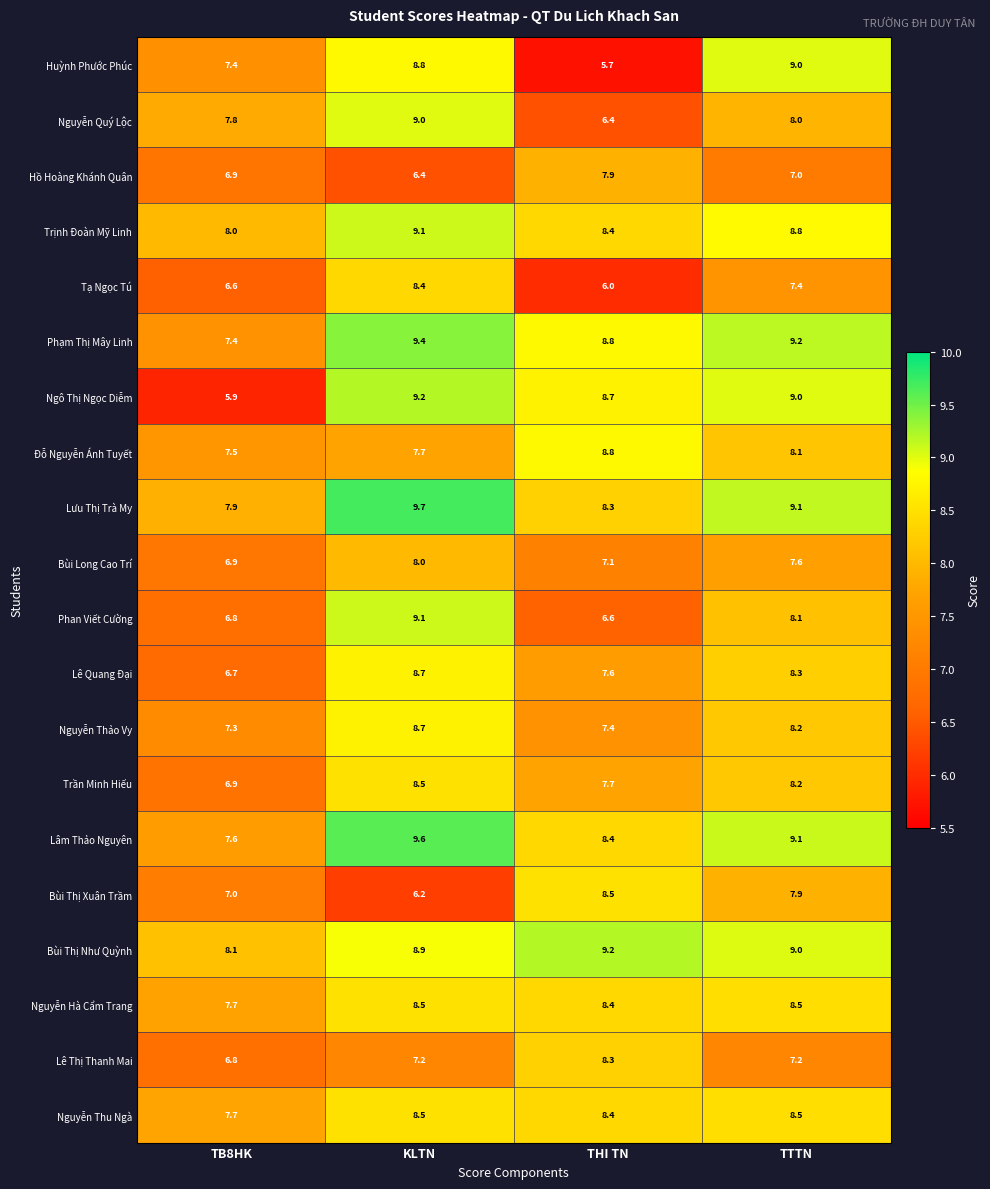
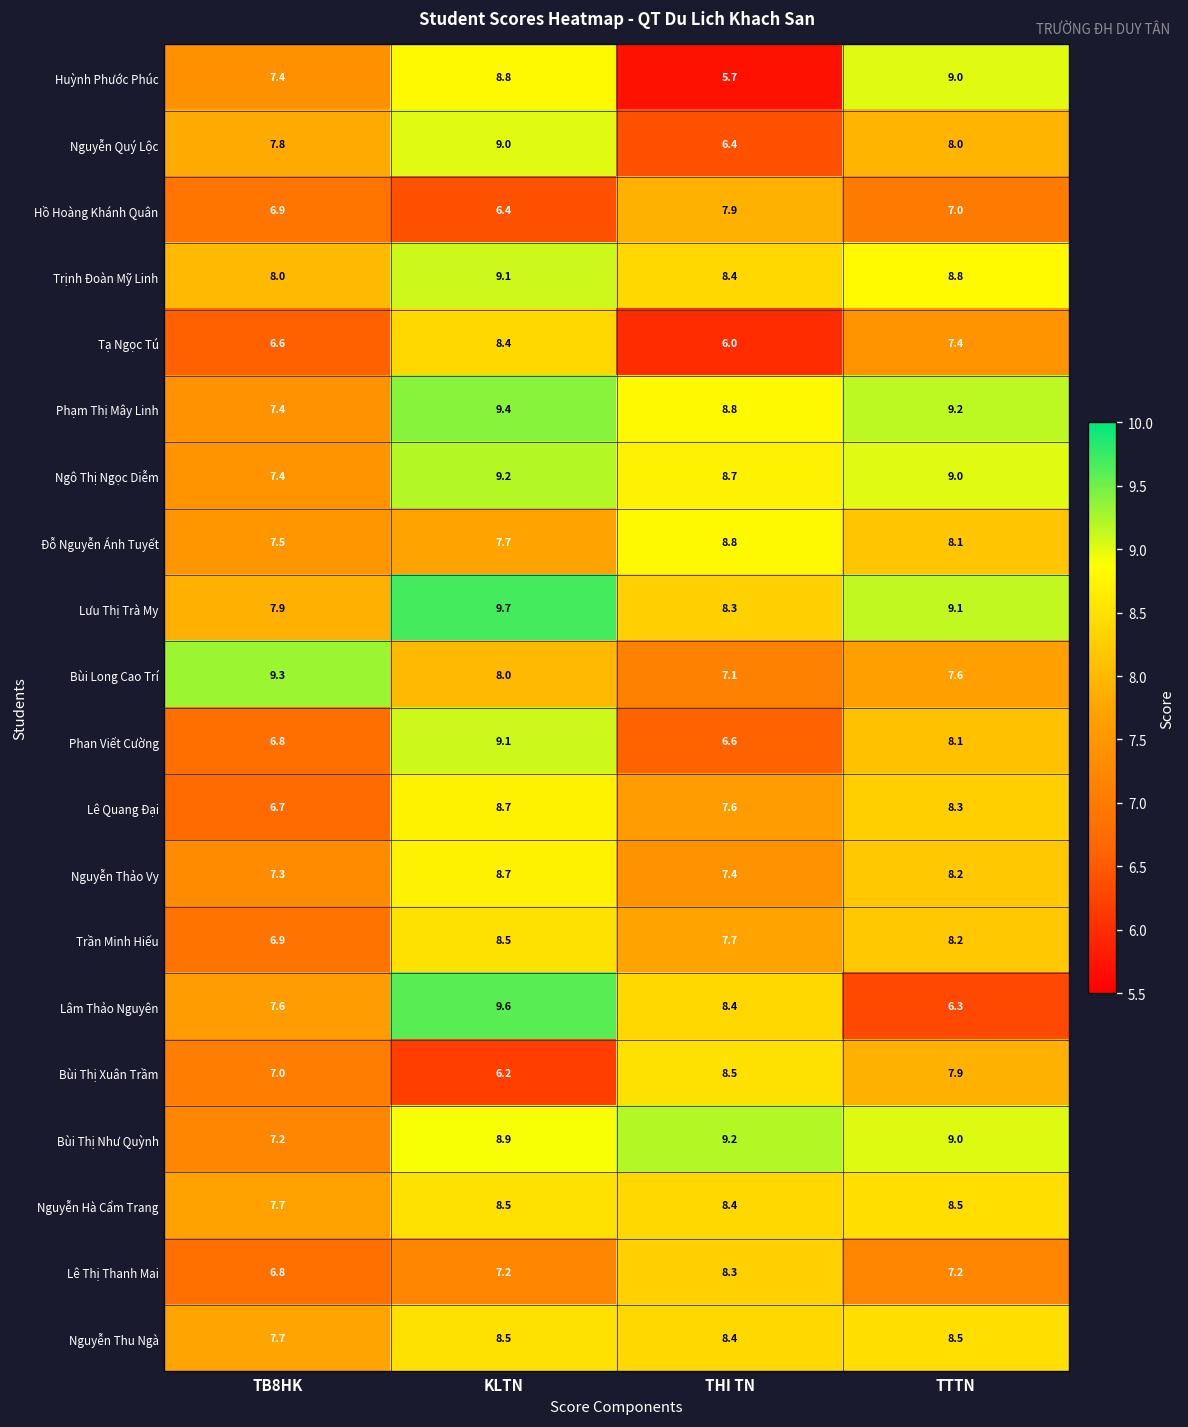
  {
    "Huỳnh Phước Phúc": {
      "TB8HK": 7.4,
      "KLTN": 8.8,
      "THI TN": 5.7,
      "TTTN": 9.0
    },
    "Nguyễn Quý Lộc": {
      "TB8HK": 7.8,
      "KLTN": 9.0,
      "THI TN": 6.4,
      "TTTN": 8.0
    },
    "Hồ Hoàng Khánh Quân": {
      "TB8HK": 6.9,
      "KLTN": 6.4,
      "THI TN": 7.9,
      "TTTN": 7.0
    },
    "Trịnh Đoàn Mỹ Linh": {
      "TB8HK": 8.0,
      "KLTN": 9.1,
      "THI TN": 8.4,
      "TTTN": 8.8
    },
    "Tạ Ngọc Tú": {
      "TB8HK": 6.6,
      "KLTN": 8.4,
      "THI TN": 6.0,
      "TTTN": 7.4
    },
    "Phạm Thị Mây Linh": {
      "TB8HK": 7.4,
      "KLTN": 9.4,
      "THI TN": 8.8,
      "TTTN": 9.2
    },
    "Ngô Thị Ngọc Diễm": {
-     "TB8HK": 5.9,
+     "TB8HK": 7.4,
      "KLTN": 9.2,
      "THI TN": 8.7,
      "TTTN": 9.0
    },
    "Đỗ Nguyễn Ánh Tuyết": {
      "TB8HK": 7.5,
      "KLTN": 7.7,
      "THI TN": 8.8,
      "TTTN": 8.1
    },
    "Lưu Thị Trà My": {
      "TB8HK": 7.9,
      "KLTN": 9.7,
      "THI TN": 8.3,
      "TTTN": 9.1
    },
    "Bùi Long Cao Trí": {
-     "TB8HK": 6.9,
+     "TB8HK": 9.3,
      "KLTN": 8.0,
      "THI TN": 7.1,
      "TTTN": 7.6
    },
    "Phan Viết Cường": {
      "TB8HK": 6.8,
      "KLTN": 9.1,
      "THI TN": 6.6,
      "TTTN": 8.1
    },
    "Lê Quang Đại": {
      "TB8HK": 6.7,
      "KLTN": 8.7,
      "THI TN": 7.6,
      "TTTN": 8.3
    },
    "Nguyễn Thảo Vy": {
      "TB8HK": 7.3,
      "KLTN": 8.7,
      "THI TN": 7.4,
      "TTTN": 8.2
    },
    "Trần Minh Hiếu": {
      "TB8HK": 6.9,
      "KLTN": 8.5,
      "THI TN": 7.7,
      "TTTN": 8.2
    },
    "Lâm Thảo Nguyên": {
      "TB8HK": 7.6,
      "KLTN": 9.6,
      "THI TN": 8.4,
-     "TTTN": 9.1
+     "TTTN": 6.3
    },
    "Bùi Thị Xuân Trầm": {
      "TB8HK": 7.0,
      "KLTN": 6.2,
      "THI TN": 8.5,
      "TTTN": 7.9
    },
    "Bùi Thị Như Quỳnh": {
-     "TB8HK": 8.1,
+     "TB8HK": 7.2,
      "KLTN": 8.9,
      "THI TN": 9.2,
      "TTTN": 9.0
    },
    "Nguyễn Hà Cẩm Trang": {
      "TB8HK": 7.7,
      "KLTN": 8.5,
      "THI TN": 8.4,
      "TTTN": 8.5
    },
    "Lê Thị Thanh Mai": {
      "TB8HK": 6.8,
      "KLTN": 7.2,
      "THI TN": 8.3,
      "TTTN": 7.2
    },
    "Nguyễn Thu Ngà": {
      "TB8HK": 7.7,
      "KLTN": 8.5,
      "THI TN": 8.4,
      "TTTN": 8.5
    }
  }
